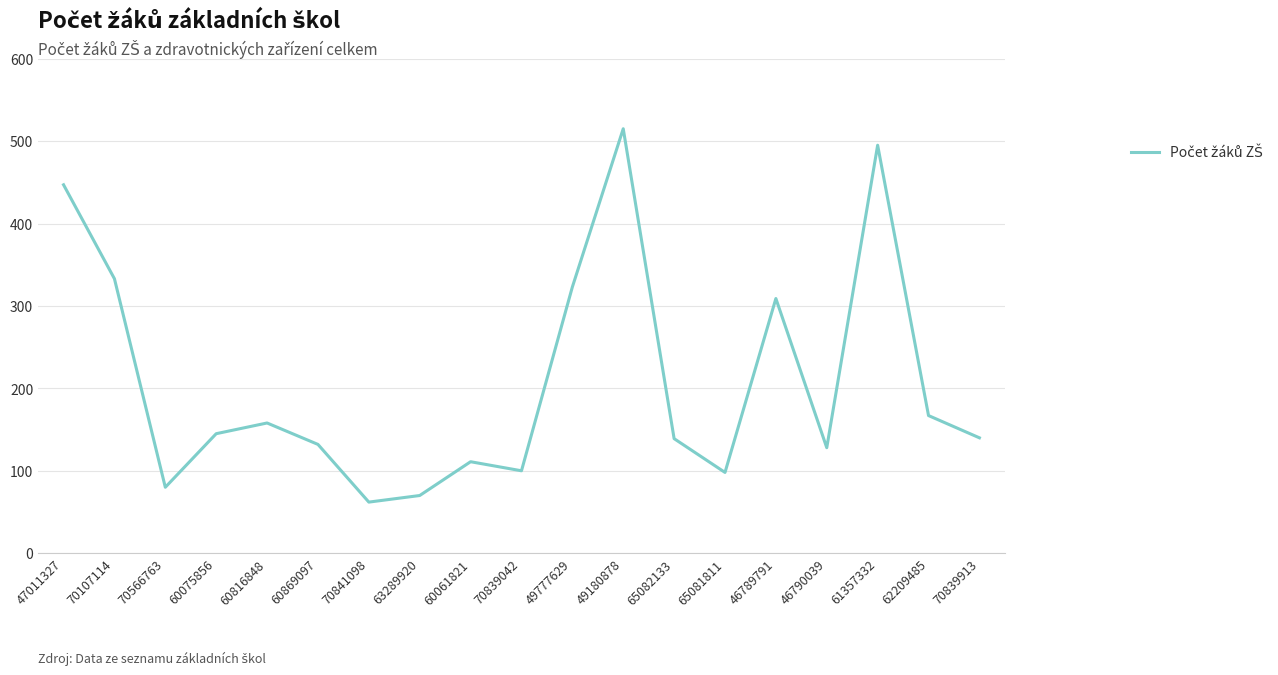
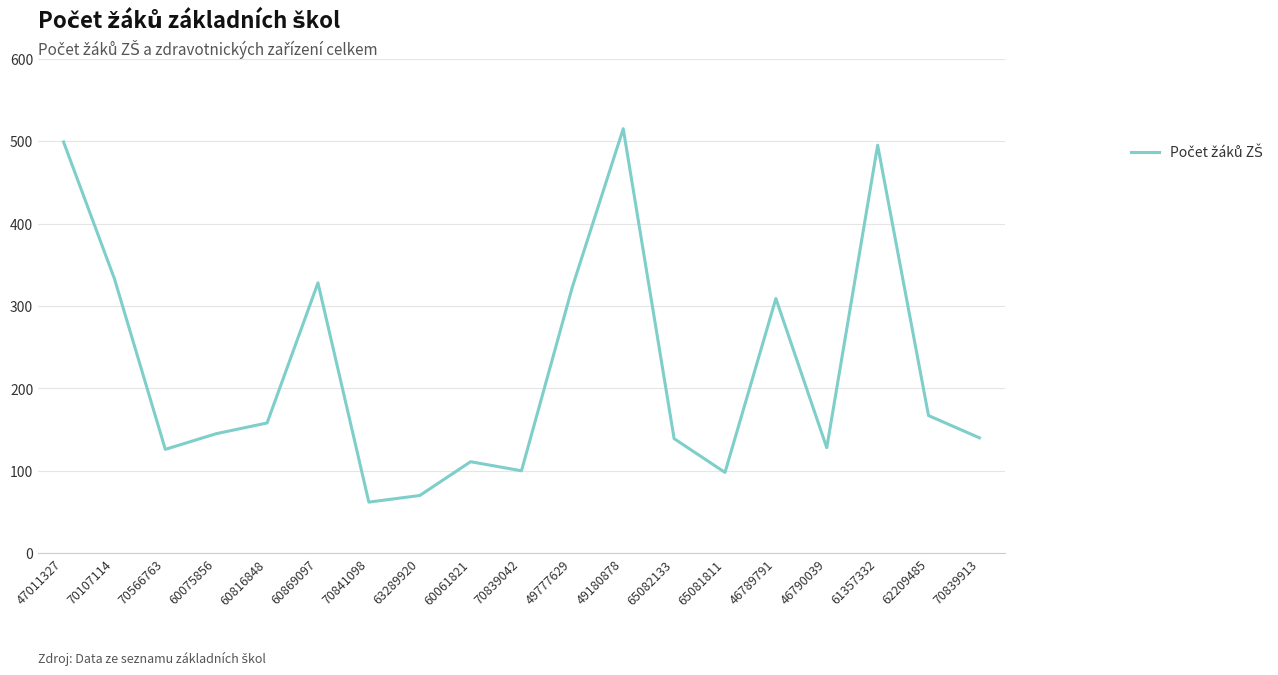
  {
-   "47011327": 450,
+   "47011327": 500,
    "70107114": 330,
-   "70566763": 80,
+   "70566763": 130,
    "60075856": 150,
    "60816848": 160,
-   "60869097": 130,
+   "60869097": 330,
    "70841098": 60,
    "63289920": 70,
    "60061821": 110,
    "70839042": 100,
    "49777629": 320,
    "49180878": 520,
    "65082133": 140,
    "65081811": 100,
    "46789791": 310,
    "46790039": 130,
    "61357332": 500,
    "62209485": 170,
    "70839913": 140
  }
